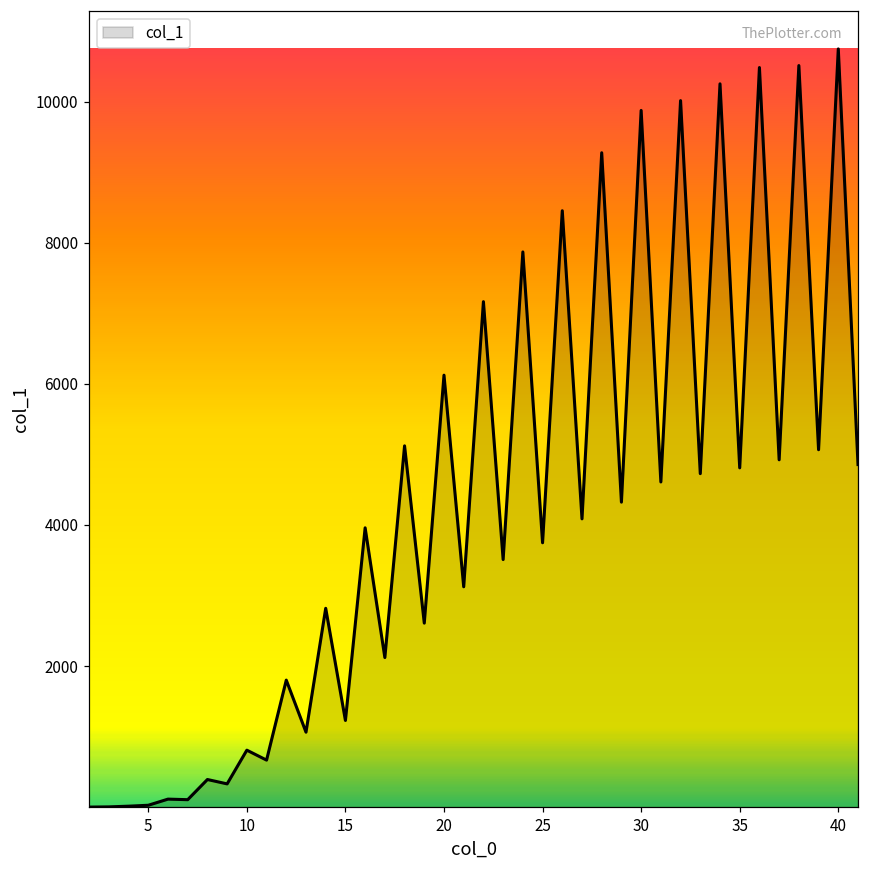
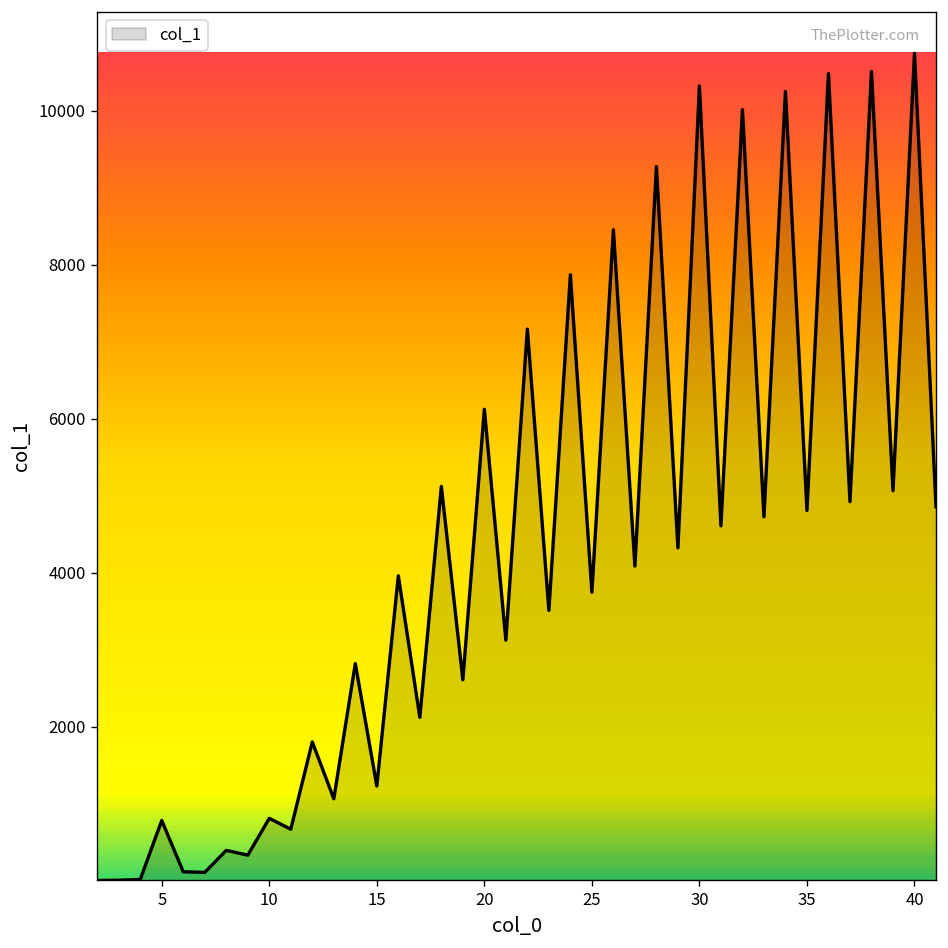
  {
-   "5": 0,
+   "5": 800,
    "10": 800,
    "15": 1200,
    "20": 6100,
    "25": 3700,
-   "30": 9900,
+   "30": 10300,
    "35": 4800,
    "40": 10700
  }
